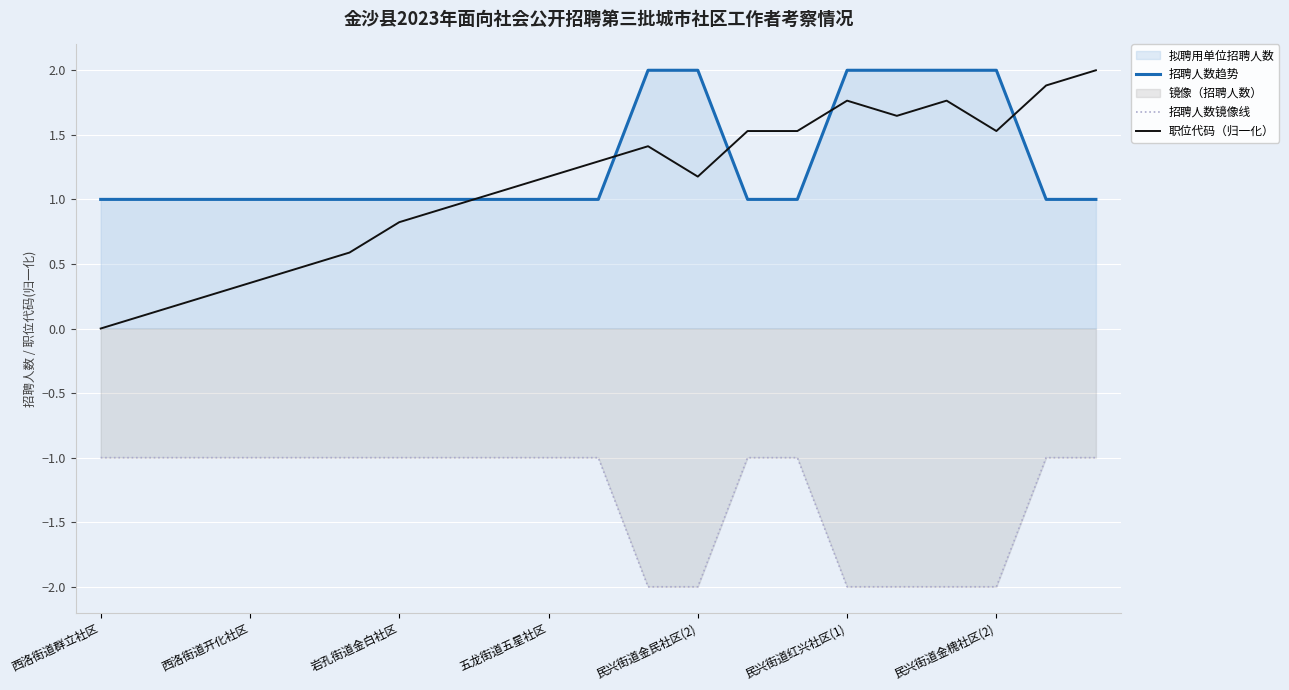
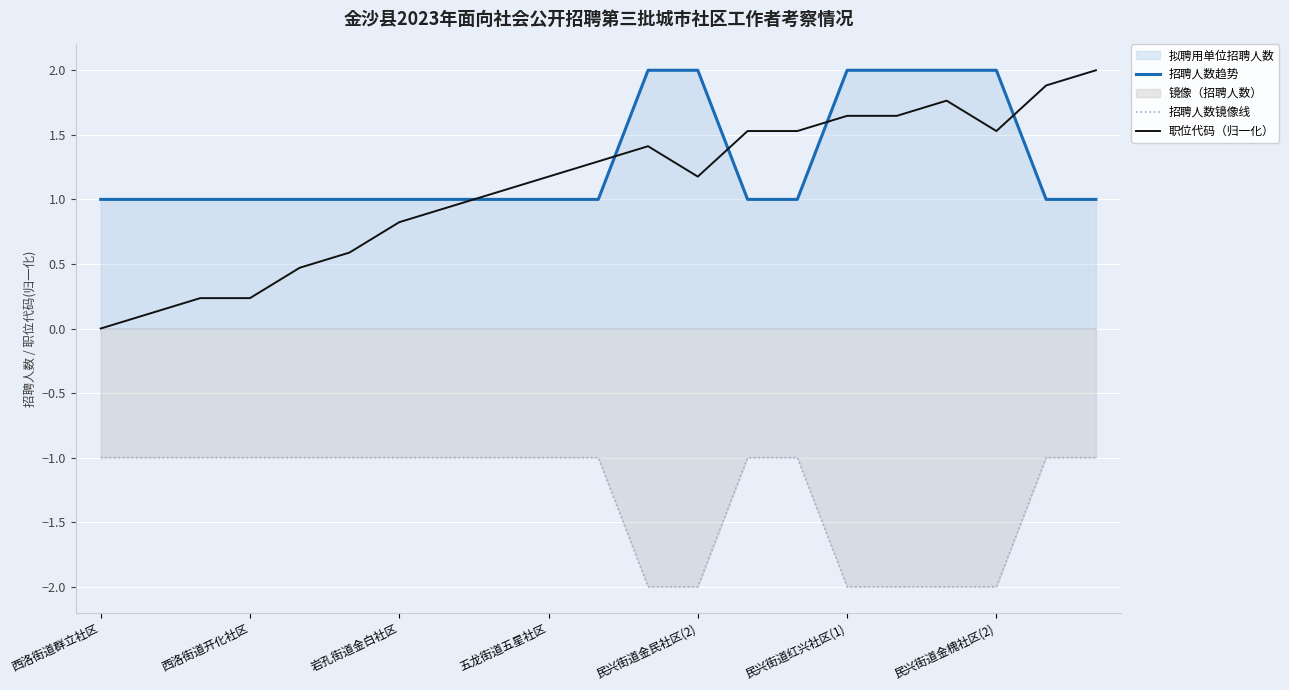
  {
    "职位代码（归一化）": {
-     "西洛街道开化社区": 0.35,
+     "西洛街道开化社区": 0.24,
      "岩孔街道金白社区": 0.82,
      "五龙街道五星社区": 1.18,
      "民兴街道金民社区(2)": 1.18,
-     "民兴街道红兴社区(1)": 1.76,
+     "民兴街道红兴社区(1)": 1.65,
      "民兴街道金槐社区(2)": 1.53
    }
  }
